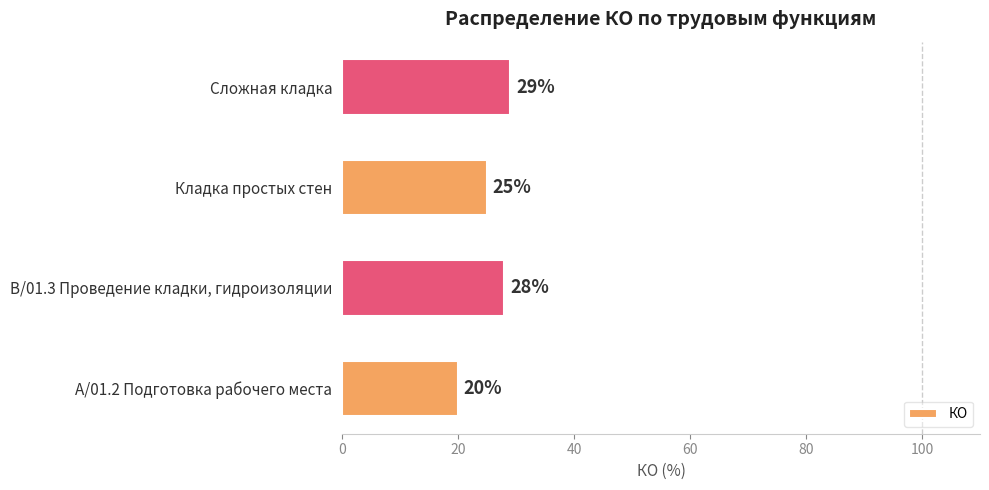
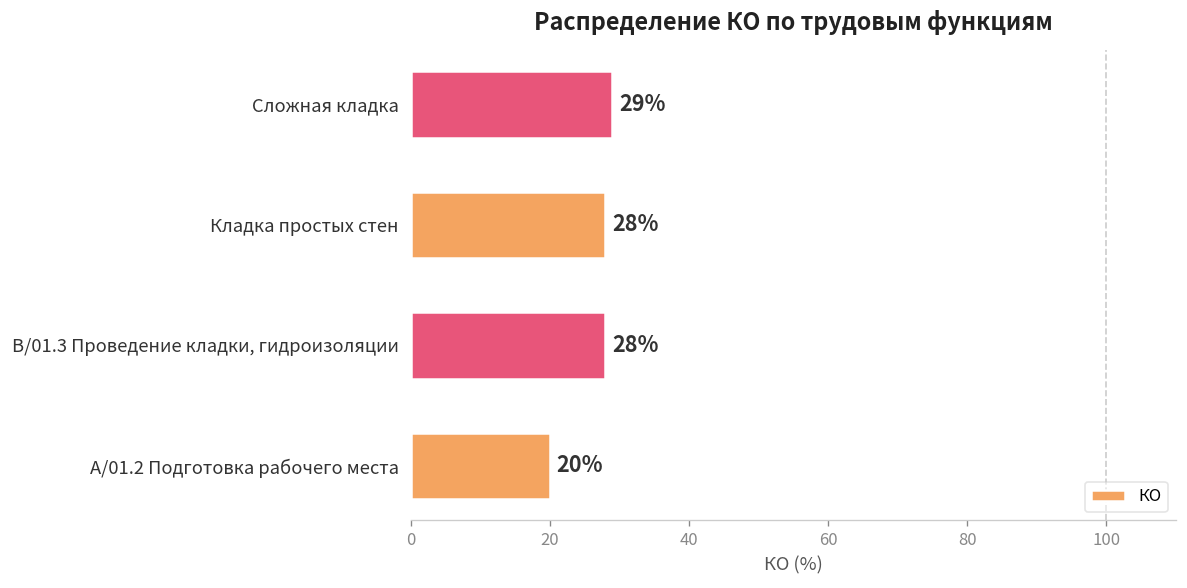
  {
    "Сложная кладка": "29%",
-   "Кладка простых стен": "25%",
+   "Кладка простых стен": "28%",
    "B/01.3 Проведение кладки, гидроизоляции": "28%",
    "A/01.2 Подготовка рабочего места": "20%"
  }
